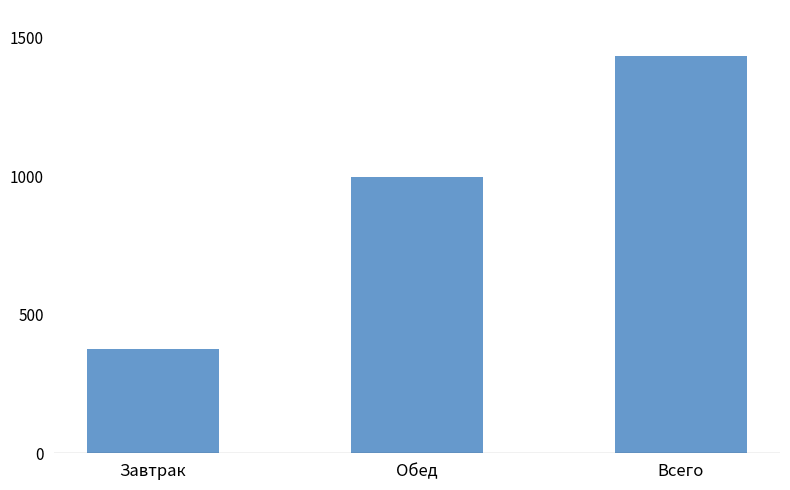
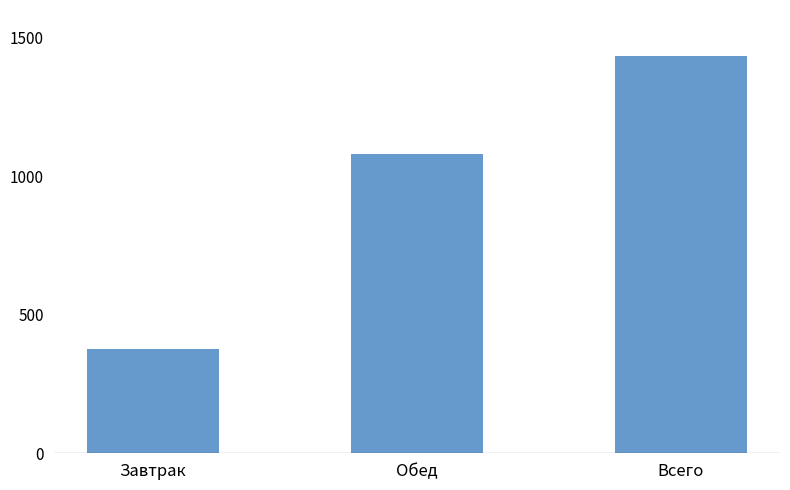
  {
    "Завтрак": 380,
-   "Обед": 1000,
+   "Обед": 1080,
    "Всего": 1440
  }
